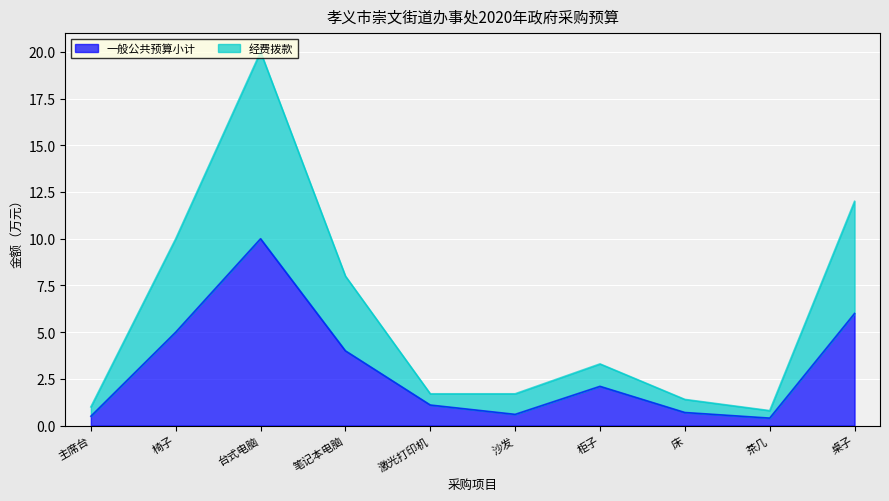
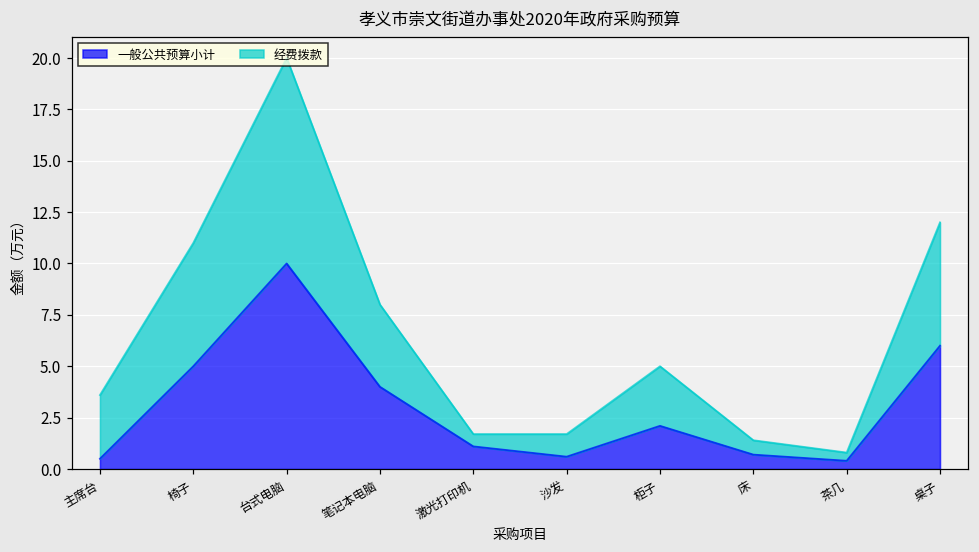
  {
    "一般公共预算小计": {
      "主席台": 0.5,
      "椅子": 5.0,
      "台式电脑": 10.0,
      "笔记本电脑": 4.0,
      "激光打印机": 1.1,
      "沙发": 0.6,
      "柜子": 2.1,
      "床": 0.7,
      "茶几": 0.4,
      "桌子": 6.0
    },
    "经费拨款": {
-     "主席台": 0.5,
-     "椅子": 5,
+     "主席台": 3.1,
+     "椅子": 6,
      "笔记本电脑": 4.0,
      "激光打印机": 0.6,
      "沙发": 1.1,
-     "柜子": 1.2,
+     "柜子": 2.9,
      "床": 0.7,
      "茶几": 0.4,
      "桌子": 6.0
    }
  }
